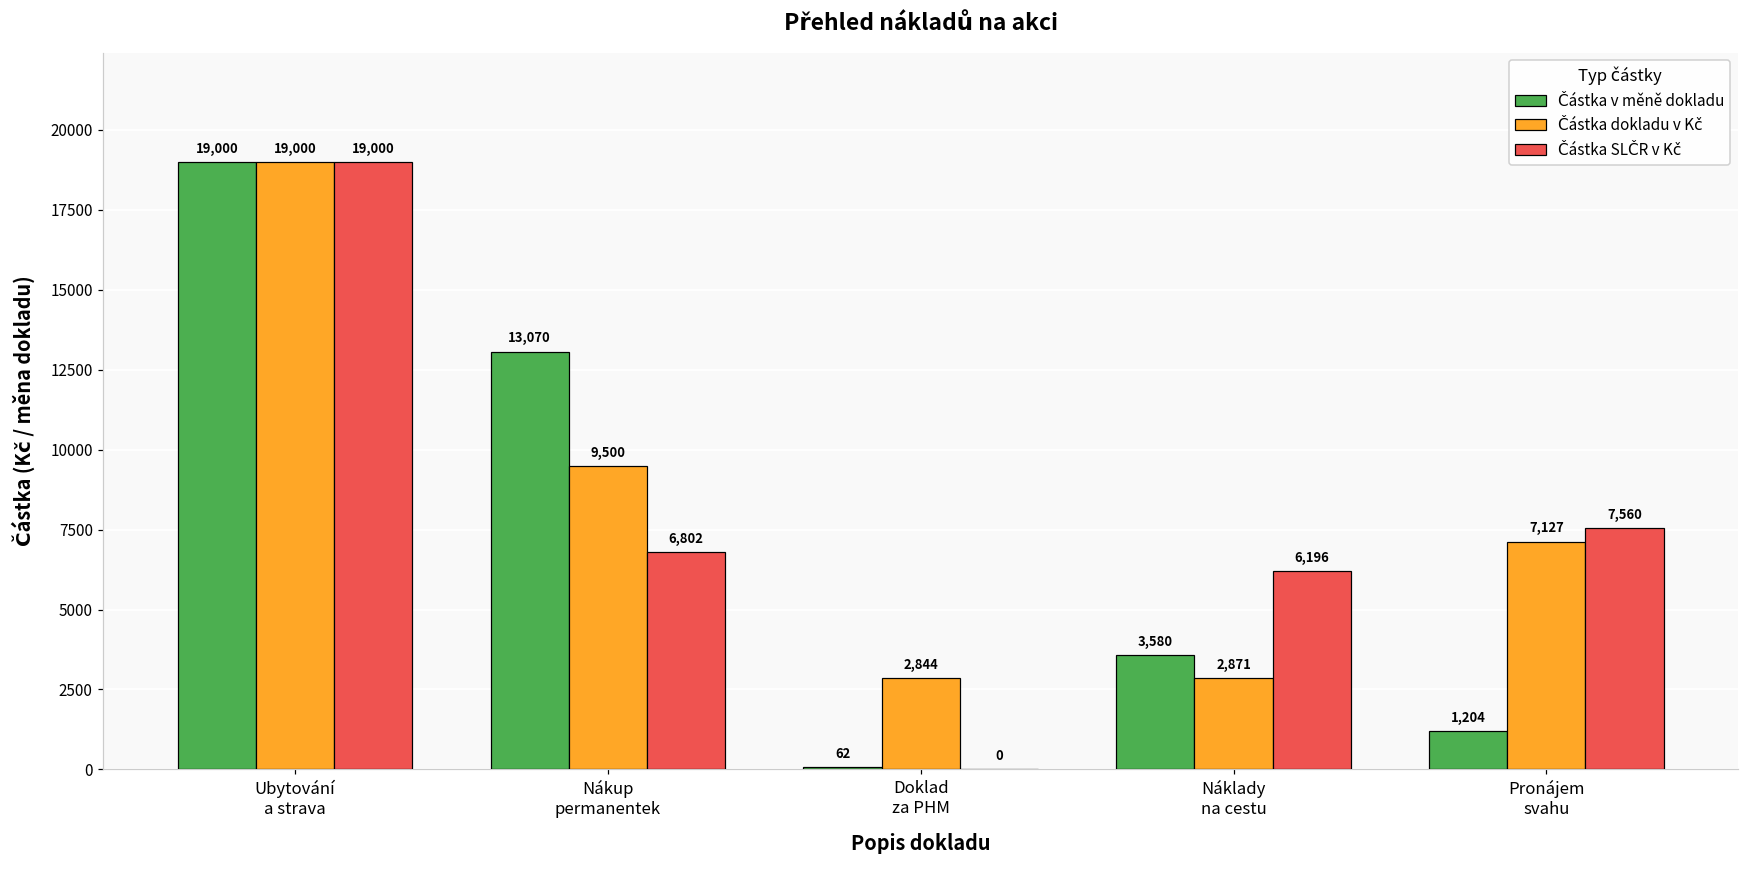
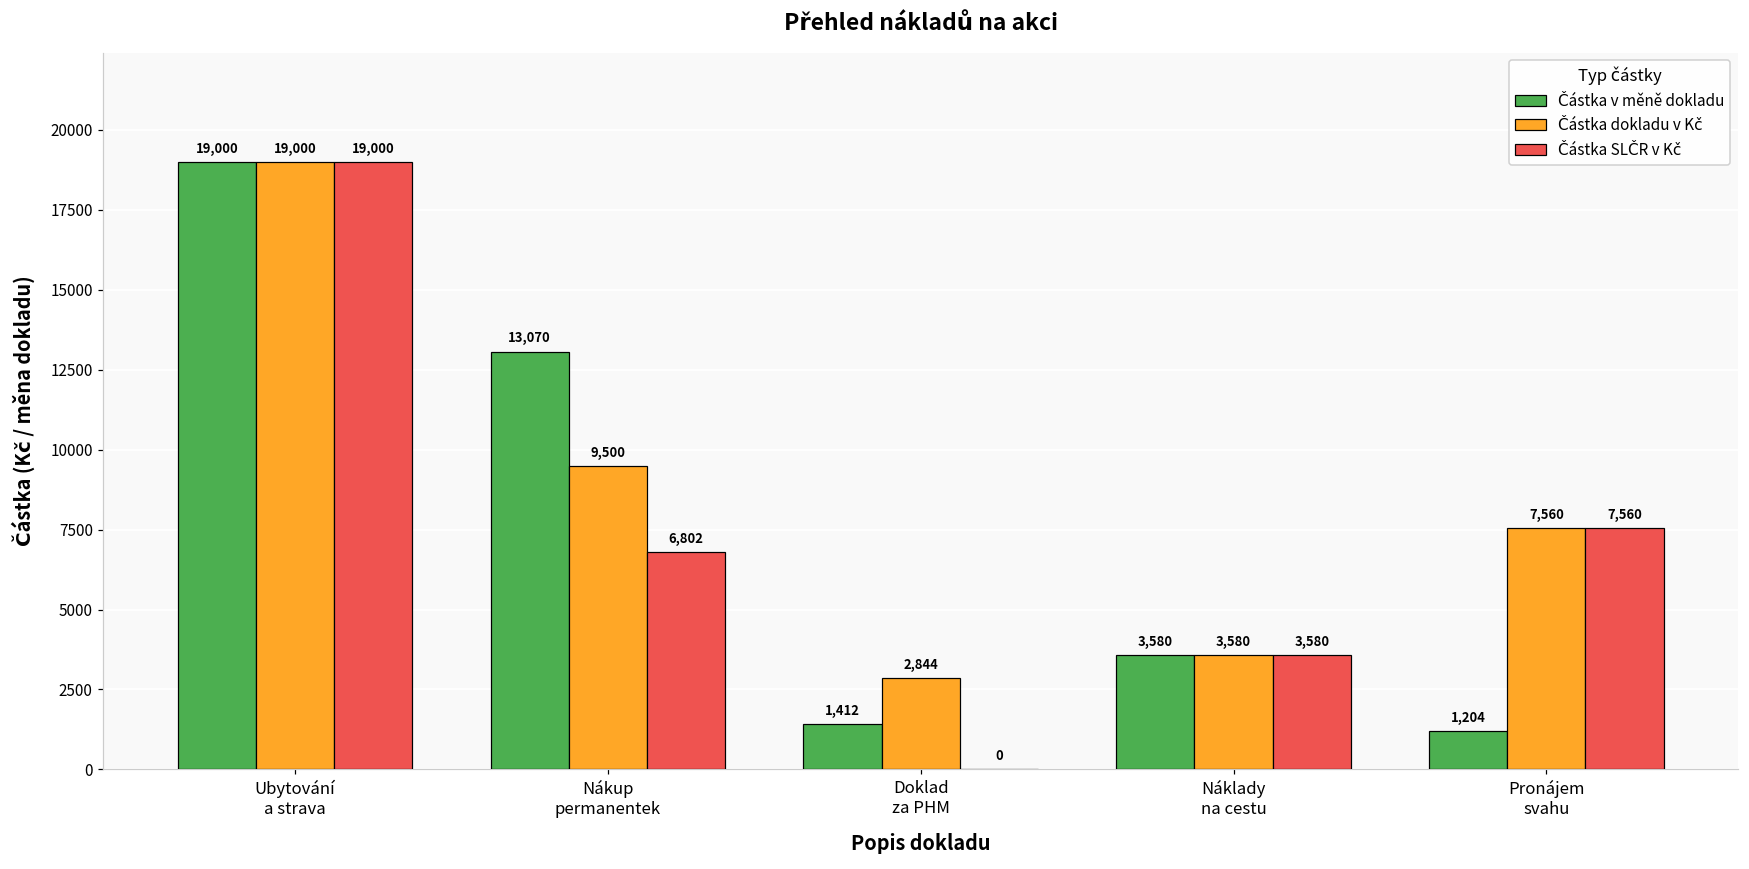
  {
    "Částka v měně dokladu": {
      "Ubytování a strava": "19,000",
      "Nákup permanentek": "13,070",
-     "Doklad za PHM": "62",
+     "Doklad za PHM": "1,412",
      "Náklady na cestu": "3,580",
      "Pronájem svahu": "1,204"
    },
    "Částka dokladu v Kč": {
      "Ubytování a strava": "19,000",
      "Nákup permanentek": "9,500",
      "Doklad za PHM": "2,844",
-     "Náklady na cestu": "2,871",
-     "Pronájem svahu": "7,127"
+     "Náklady na cestu": "3,580",
+     "Pronájem svahu": "7,560"
    },
    "Částka SLČR v Kč": {
      "Ubytování a strava": "19,000",
      "Nákup permanentek": "6,802",
      "Doklad za PHM": "0",
-     "Náklady na cestu": "6,196",
+     "Náklady na cestu": "3,580",
      "Pronájem svahu": "7,560"
    }
  }
